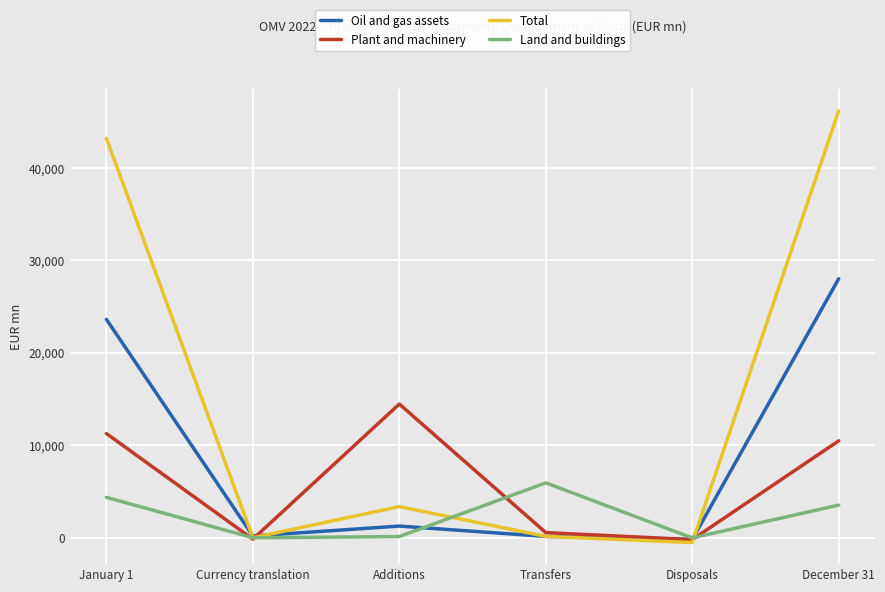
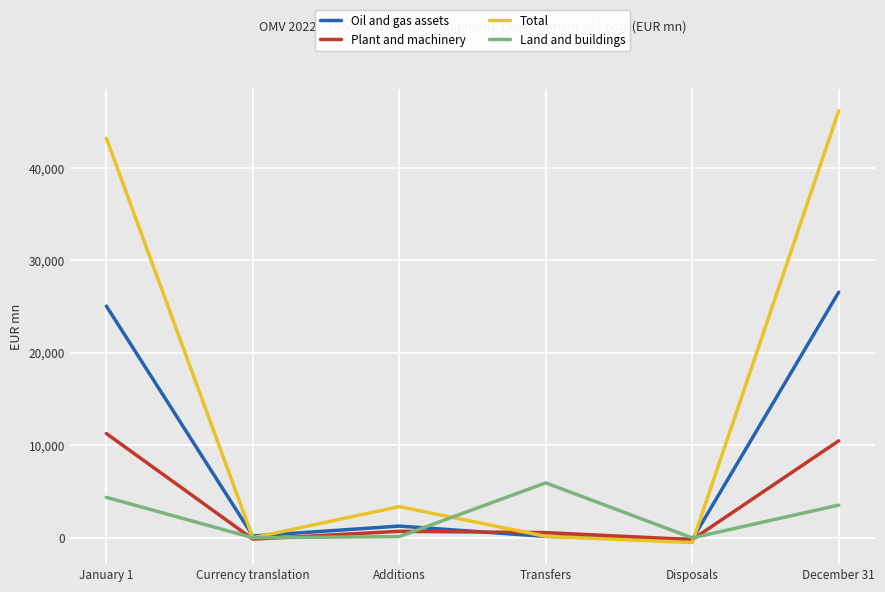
  {
    "Oil and gas assets": {
-     "January 1": "24,000",
+     "January 1": "25,000",
      "Additions": "1,000",
-     "December 31": "28,000"
+     "December 31": "27,000"
    },
    "Plant and machinery": {
      "January 1": "11,000",
-     "Additions": "14,000",
+     "Additions": "1,000",
      "Transfers": "1,000",
      "December 31": "10,000"
    },
    "Total": {
      "January 1": "43,000",
      "Additions": "3,000",
      "Disposals": "-1,000",
      "December 31": "46,000"
    },
    "Land and buildings": {
      "January 1": "4,000",
      "Additions": "0",
      "Transfers": "6,000",
      "December 31": "4,000"
    }
  }
